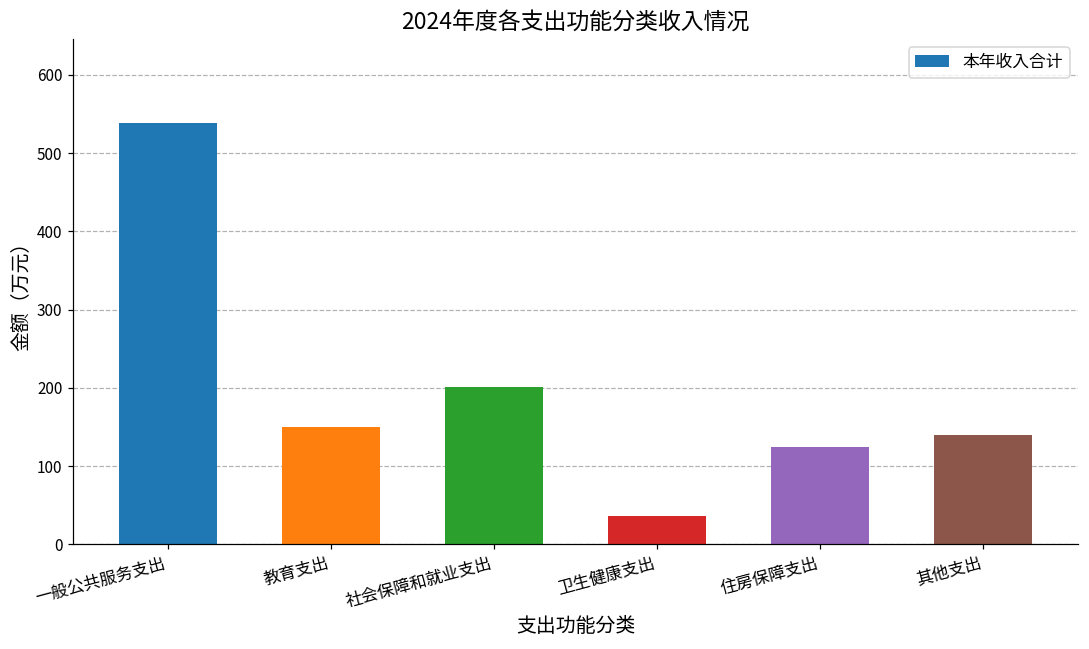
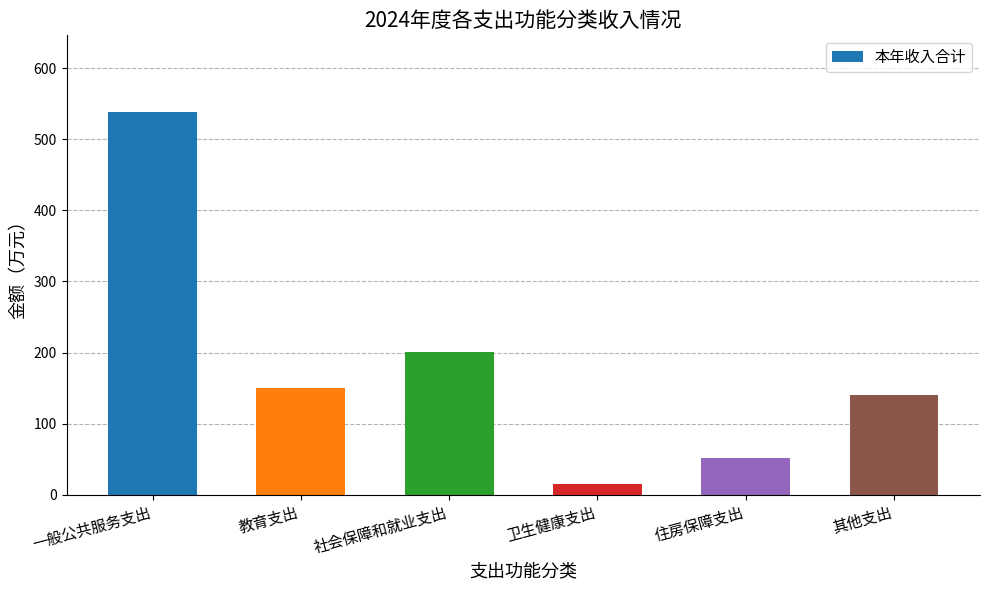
  {
    "一般公共服务支出": 540,
    "教育支出": 150,
    "社会保障和就业支出": 200,
-   "卫生健康支出": 40,
-   "住房保障支出": 120,
+   "卫生健康支出": 20,
+   "住房保障支出": 50,
    "其他支出": 140
  }
